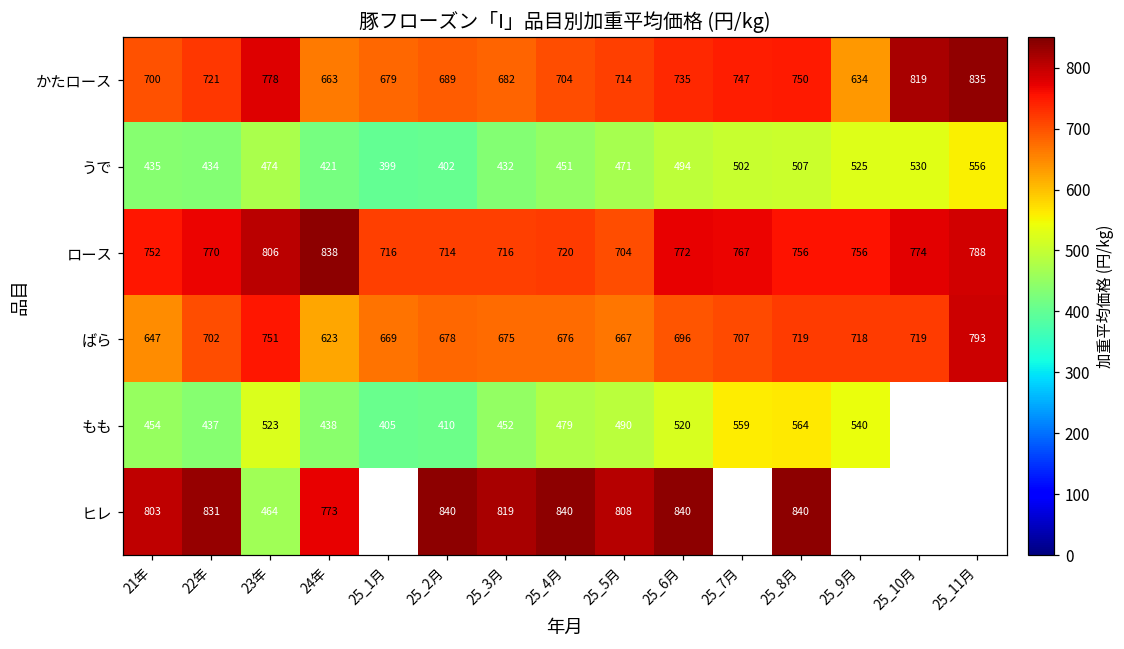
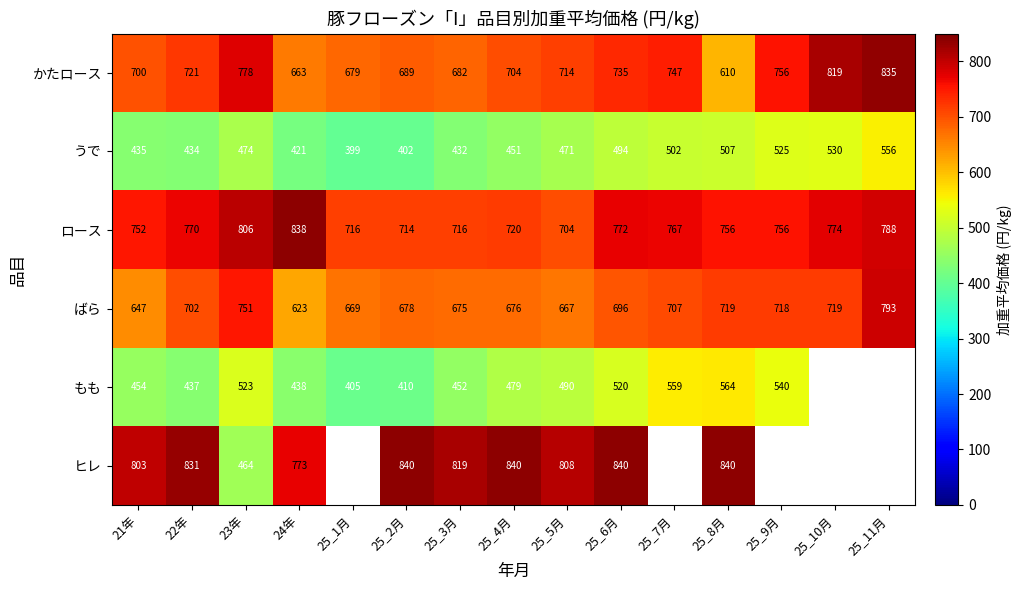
  {
    "かたロース": {
      "21年": 700,
      "22年": 721,
      "23年": 778,
      "24年": 663,
      "25_1月": 679,
      "25_2月": 689,
      "25_3月": 682,
      "25_4月": 704,
      "25_5月": 714,
      "25_6月": 735,
      "25_7月": 747,
-     "25_8月": 750,
-     "25_9月": 634,
+     "25_8月": 610,
+     "25_9月": 756,
      "25_10月": 819,
      "25_11月": 835
    },
    "うで": {
      "21年": 435,
      "22年": 434,
      "23年": 474,
      "24年": 421,
      "25_1月": 399,
      "25_2月": 402,
      "25_3月": 432,
      "25_4月": 451,
      "25_5月": 471,
      "25_6月": 494,
      "25_7月": 502,
      "25_8月": 507,
      "25_9月": 525,
      "25_10月": 530,
      "25_11月": 556
    },
    "ロース": {
      "21年": 752,
      "22年": 770,
      "23年": 806,
      "24年": 838,
      "25_1月": 716,
      "25_2月": 714,
      "25_3月": 716,
      "25_4月": 720,
      "25_5月": 704,
      "25_6月": 772,
      "25_7月": 767,
      "25_8月": 756,
      "25_9月": 756,
      "25_10月": 774,
      "25_11月": 788
    },
    "ばら": {
      "21年": 647,
      "22年": 702,
      "23年": 751,
      "24年": 623,
      "25_1月": 669,
      "25_2月": 678,
      "25_3月": 675,
      "25_4月": 676,
      "25_5月": 667,
      "25_6月": 696,
      "25_7月": 707,
      "25_8月": 719,
      "25_9月": 718,
      "25_10月": 719,
      "25_11月": 793
    },
    "もも": {
      "21年": 454,
      "22年": 437,
      "23年": 523,
      "24年": 438,
      "25_1月": 405,
      "25_2月": 410,
      "25_3月": 452,
      "25_4月": 479,
      "25_5月": 490,
      "25_6月": 520,
      "25_7月": 559,
      "25_8月": 564,
      "25_9月": 540
    },
    "ヒレ": {
      "21年": 803,
      "22年": 831,
      "23年": 464,
      "24年": 773,
      "25_2月": 840,
      "25_3月": 819,
      "25_4月": 840,
      "25_5月": 808,
      "25_6月": 840,
      "25_8月": 840
    }
  }
